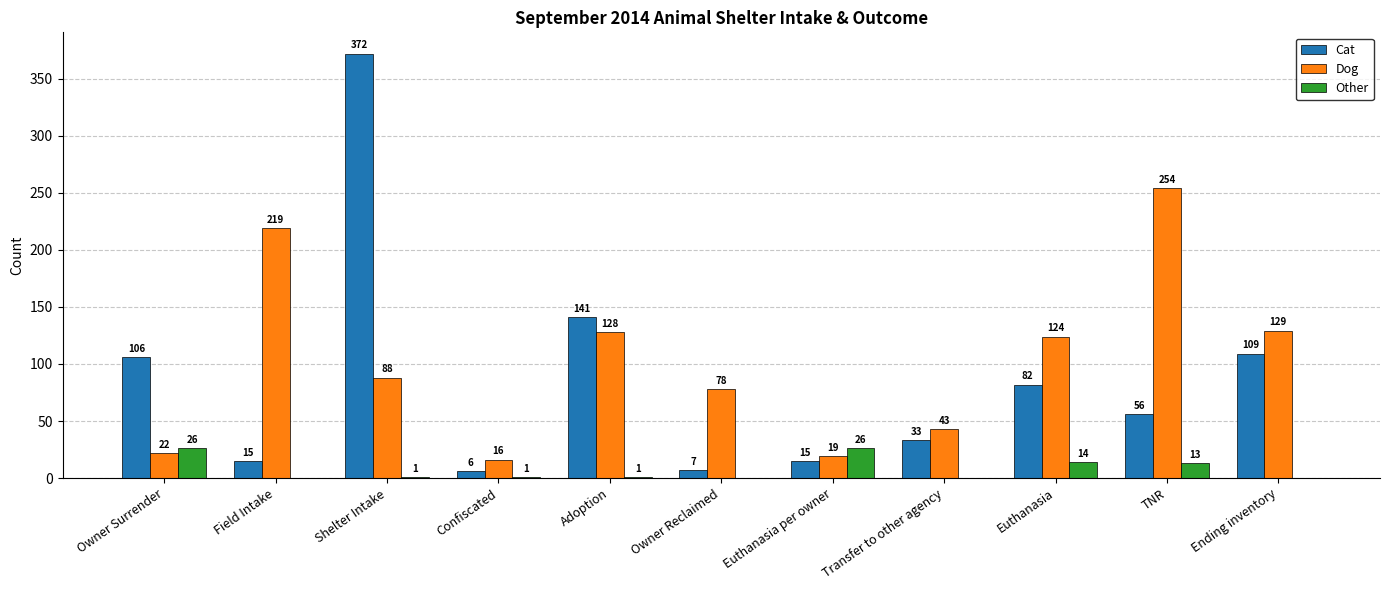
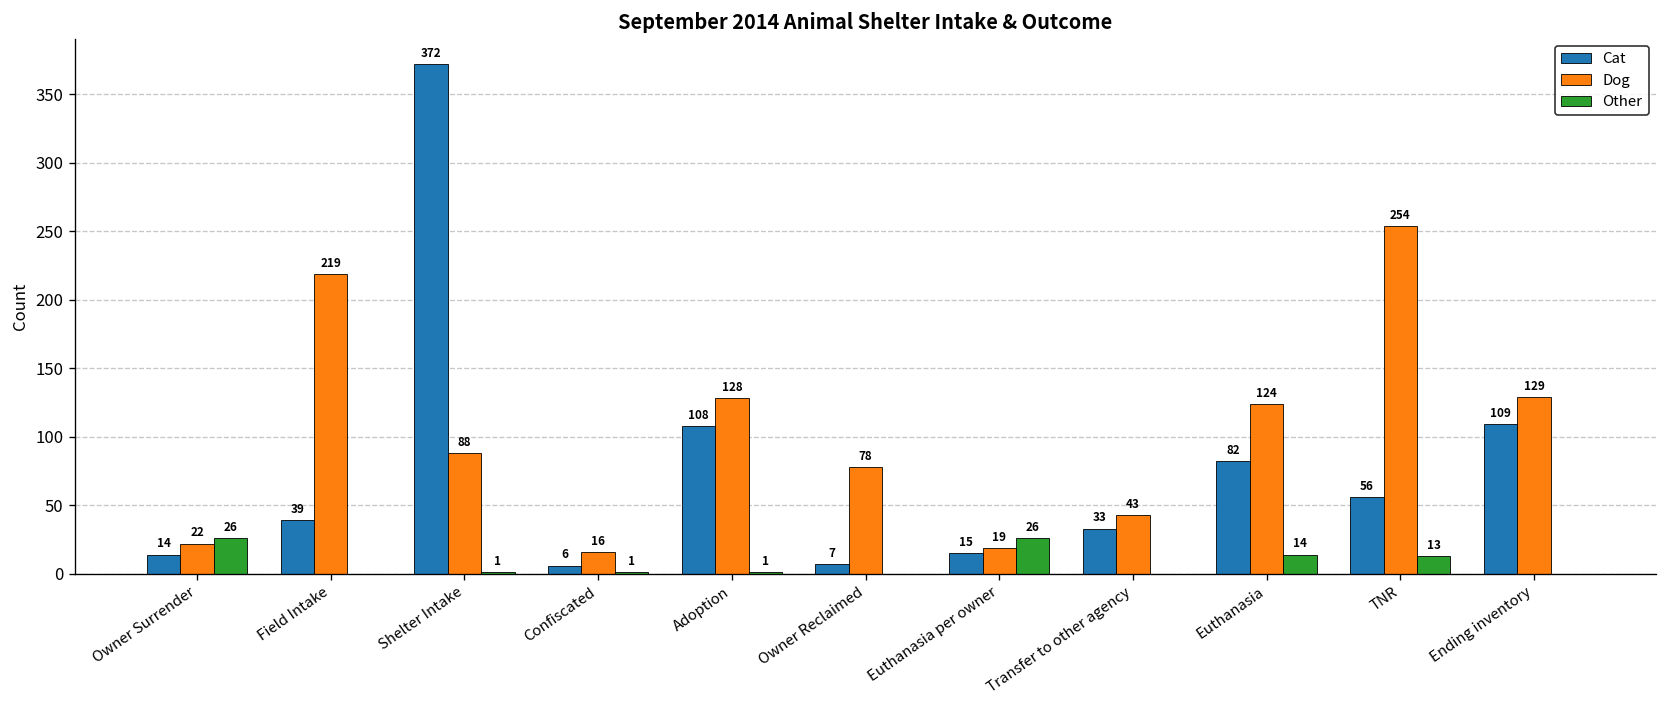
  {
    "Cat": {
-     "Owner Surrender": 106,
-     "Field Intake": 15,
+     "Owner Surrender": 14,
+     "Field Intake": 39,
      "Shelter Intake": 372,
      "Confiscated": 6,
-     "Adoption": 141,
+     "Adoption": 108,
      "Owner Reclaimed": 7,
      "Euthanasia per owner": 15,
      "Transfer to other agency": 33,
      "Euthanasia": 82,
      "TNR": 56,
      "Ending inventory": 109
    },
    "Dog": {
      "Owner Surrender": 22,
      "Field Intake": 219,
      "Shelter Intake": 88,
      "Confiscated": 16,
      "Adoption": 128,
      "Owner Reclaimed": 78,
      "Euthanasia per owner": 19,
      "Transfer to other agency": 43,
      "Euthanasia": 124,
      "TNR": 254,
      "Ending inventory": 129
    },
    "Other": {
      "Owner Surrender": 26,
      "Shelter Intake": 1,
      "Confiscated": 1,
      "Adoption": 1,
      "Euthanasia per owner": 26,
      "Euthanasia": 14,
      "TNR": 13
    }
  }
